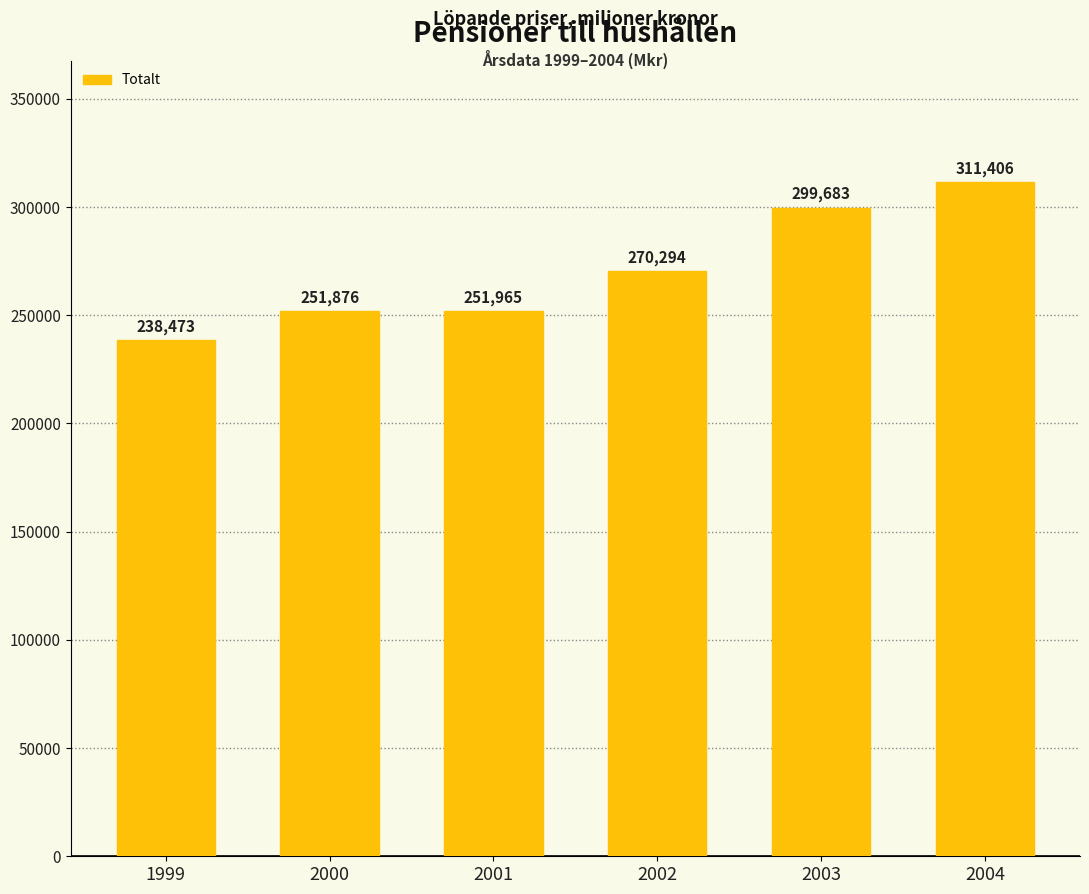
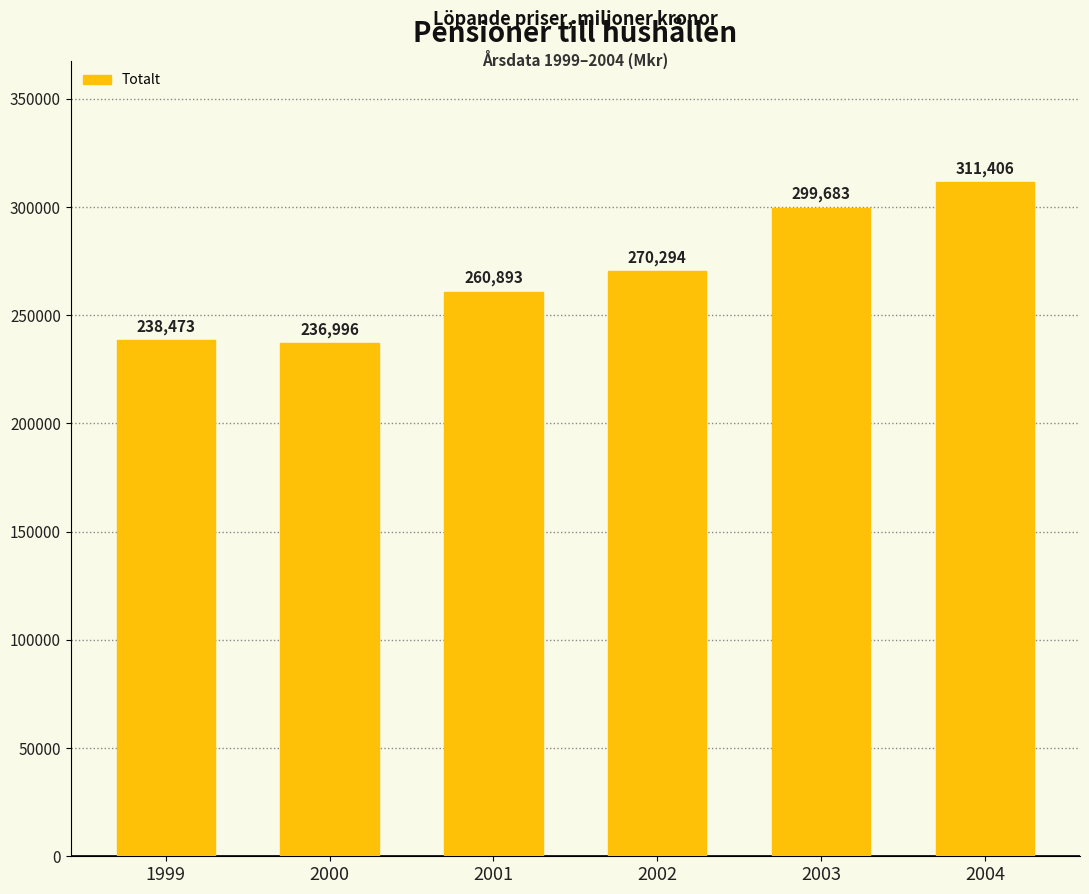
  {
    "1999": "238,473",
-   "2000": "251,876",
-   "2001": "251,965",
+   "2000": "236,996",
+   "2001": "260,893",
    "2002": "270,294",
    "2003": "299,683",
    "2004": "311,406"
  }
